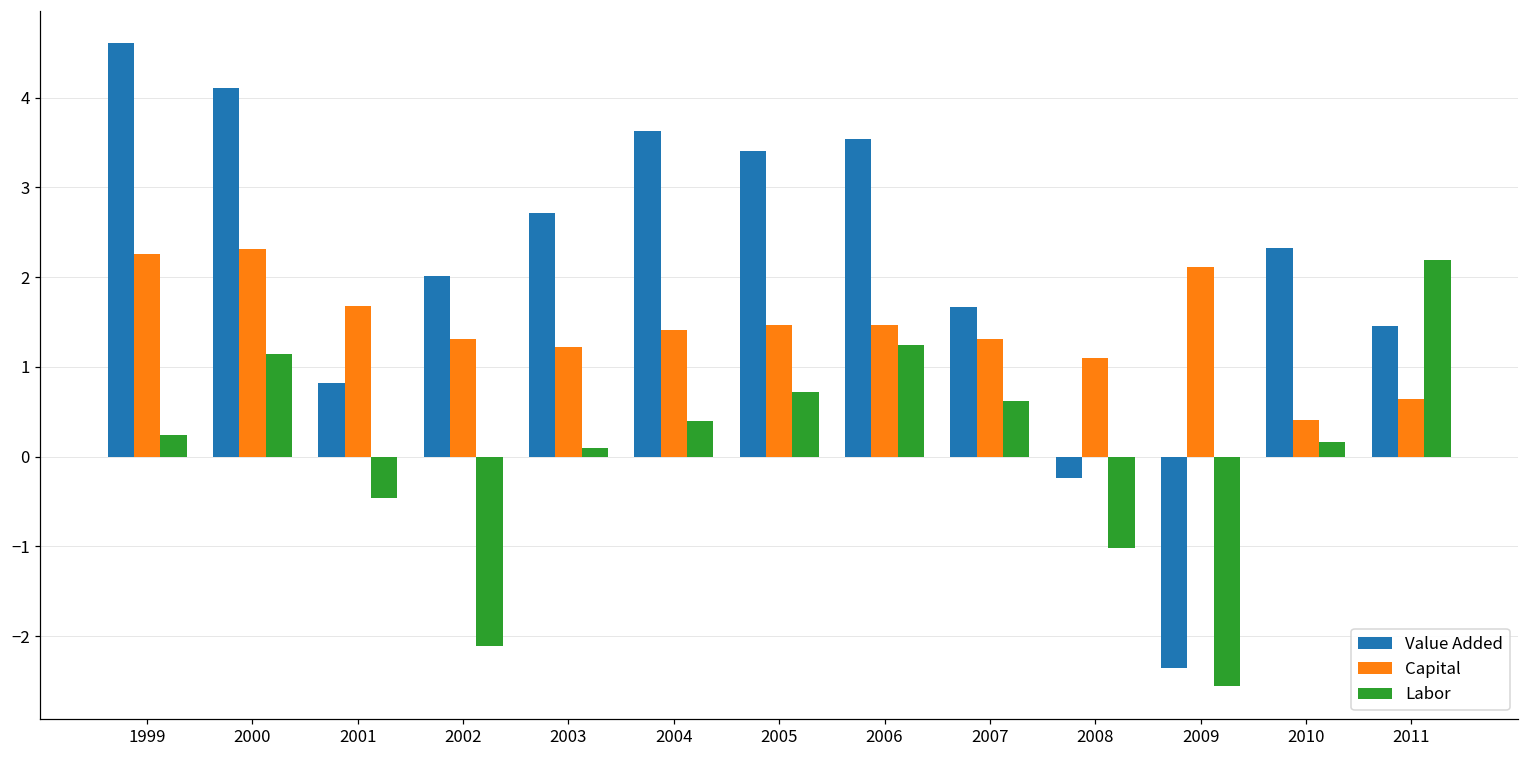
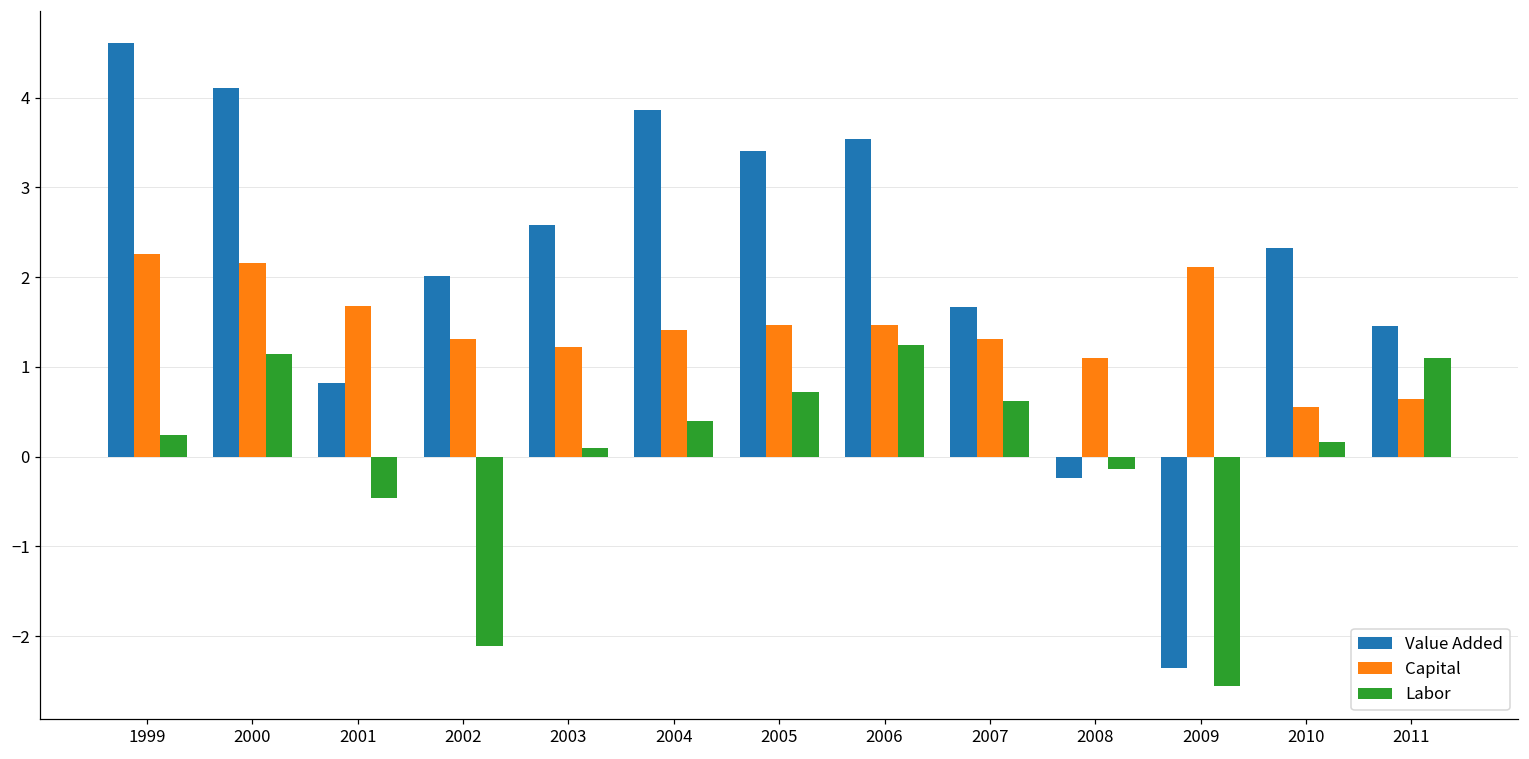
  {
    "Value Added": {
      "1999": 4.6,
      "2000": 4.1,
      "2001": 0.8,
      "2002": 2.0,
-     "2003": 2.7,
-     "2004": 3.6,
+     "2003": 2.6,
+     "2004": 3.9,
      "2005": 3.4,
      "2006": 3.5,
      "2007": 1.7,
      "2008": -0.2,
      "2009": -2.4,
      "2010": 2.3,
      "2011": 1.5
    },
    "Capital": {
      "1999": 2.3,
-     "2000": 2.3,
+     "2000": 2.2,
      "2001": 1.7,
      "2002": 1.3,
      "2003": 1.2,
      "2004": 1.4,
      "2005": 1.5,
      "2006": 1.5,
      "2007": 1.3,
      "2008": 1.1,
      "2009": 2.1,
-     "2010": 0.4,
+     "2010": 0.6,
      "2011": 0.6
    },
    "Labor": {
      "1999": 0.2,
      "2000": 1.1,
      "2001": -0.5,
      "2002": -2.1,
      "2003": 0.1,
      "2004": 0.4,
      "2005": 0.7,
      "2006": 1.2,
      "2007": 0.6,
-     "2008": -1.0,
+     "2008": -0.1,
      "2009": -2.6,
      "2010": 0.2,
-     "2011": 2.2
+     "2011": 1.1
    }
  }
